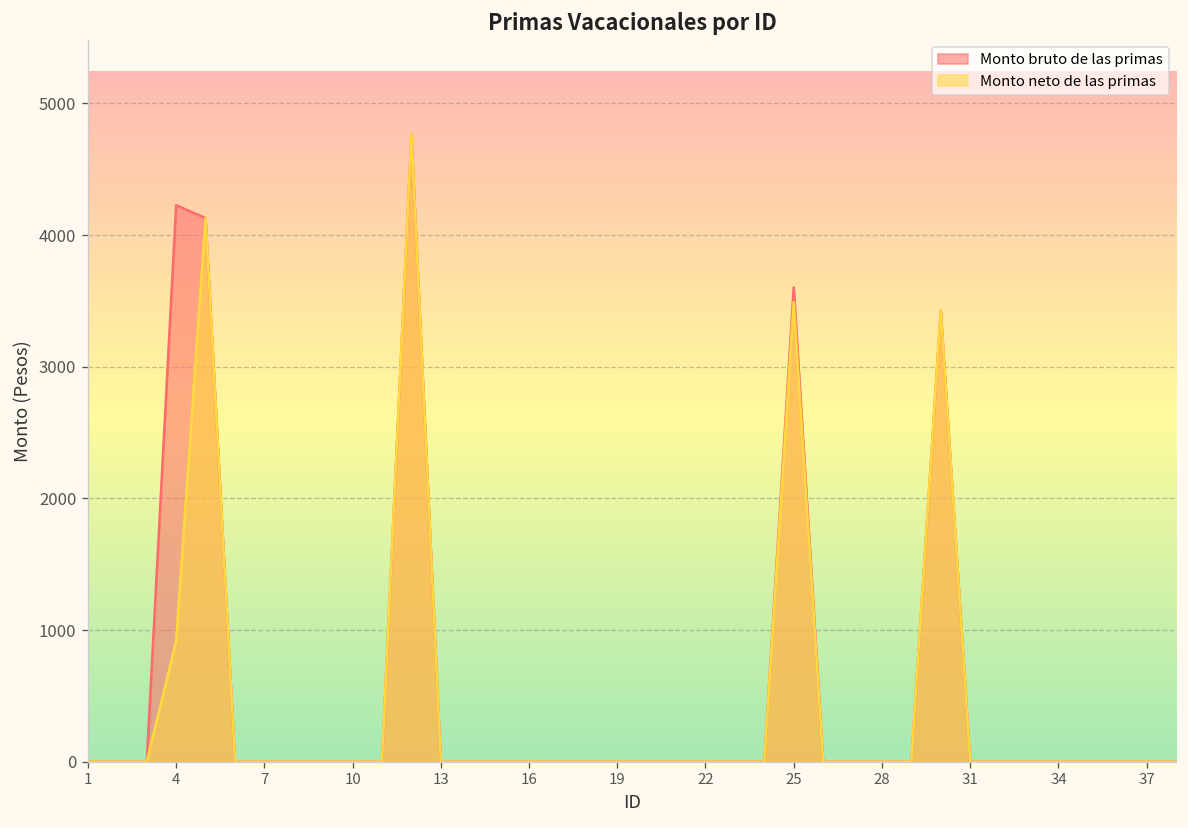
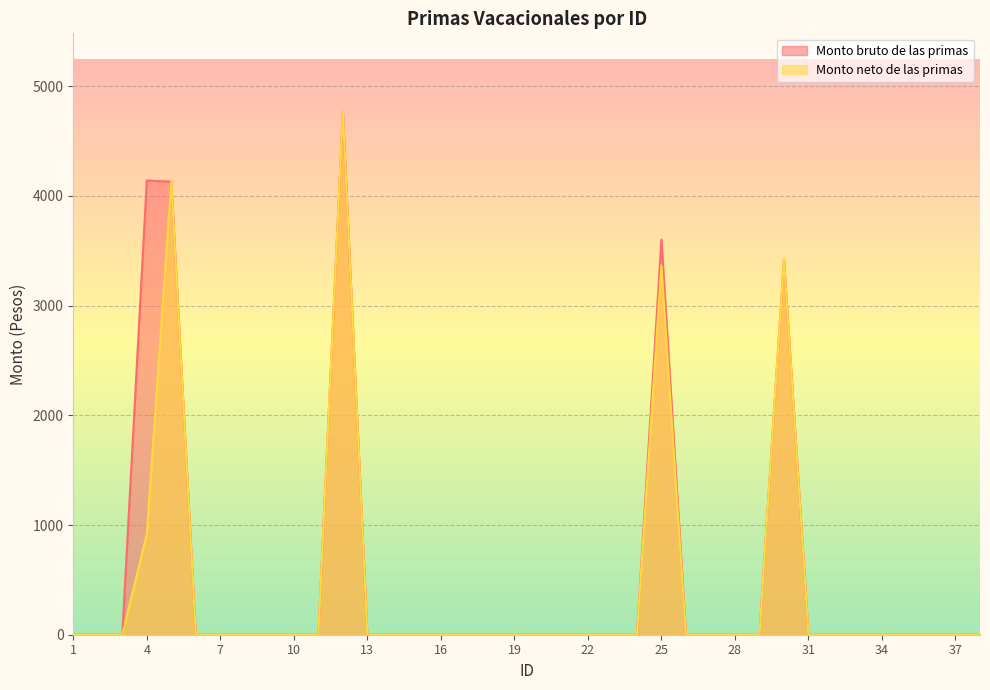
  {
    "Monto bruto de las primas": {
-     "4": 4230,
+     "4": 4140,
      "25": 3600
    },
    "Monto neto de las primas": {
      "4": 920,
-     "25": 3490
+     "25": 3370
    }
  }
